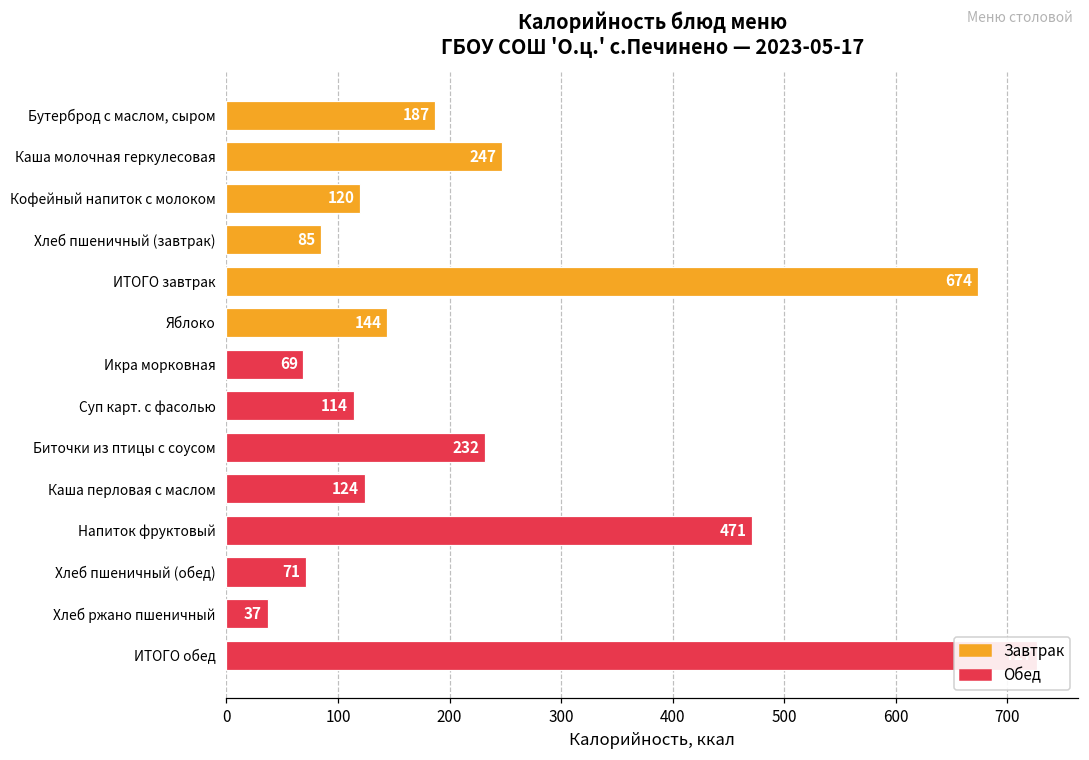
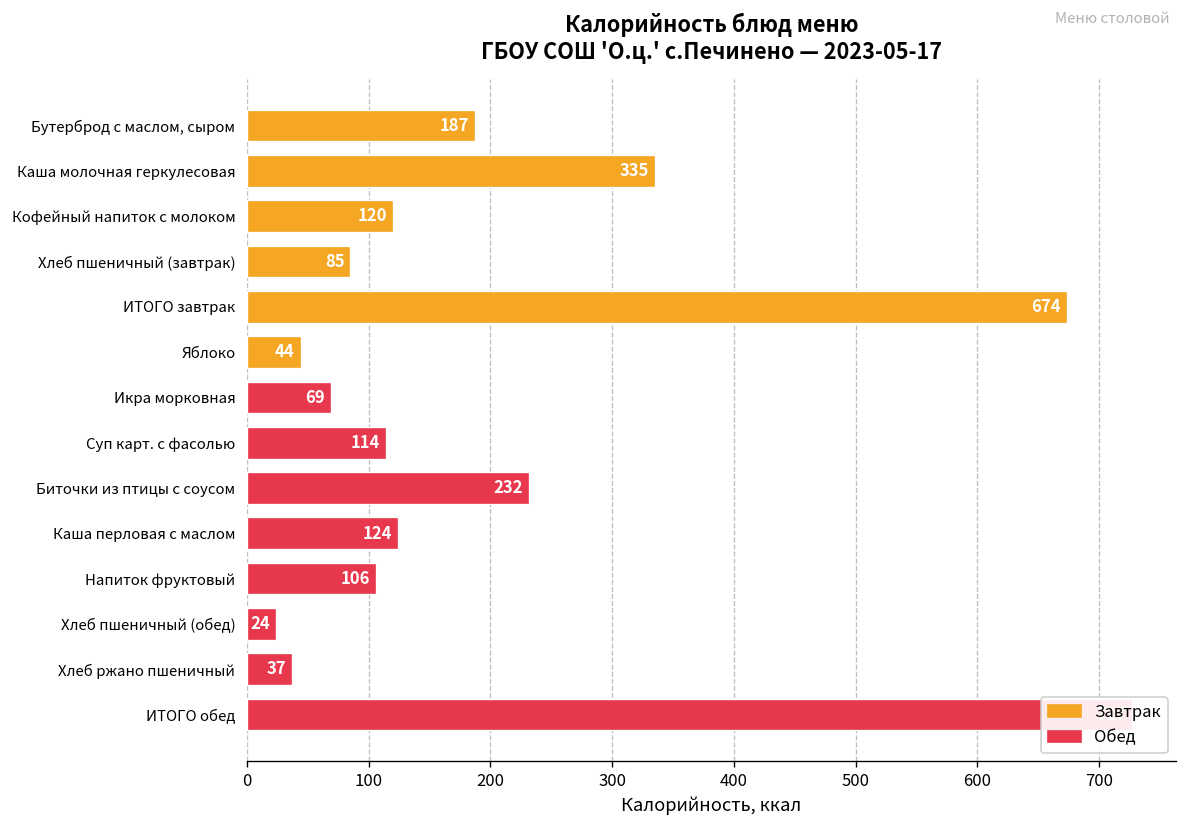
  {
    "Бутерброд с маслом, сыром": 187,
-   "Каша молочная геркулесовая": 247,
+   "Каша молочная геркулесовая": 335,
    "Кофейный напиток с молоком": 120,
    "Хлеб пшеничный (завтрак)": 85,
    "ИТОГО завтрак": 674,
-   "Яблоко": 144,
+   "Яблоко": 44,
    "Икра морковная": 69,
    "Суп карт. с фасолью": 114,
    "Биточки из птицы с соусом": 232,
    "Каша перловая с маслом": 124,
-   "Напиток фруктовый": 471,
-   "Хлеб пшеничный (обед)": 71,
+   "Напиток фруктовый": 106,
+   "Хлеб пшеничный (обед)": 24,
    "Хлеб ржано пшеничный": 37
  }
